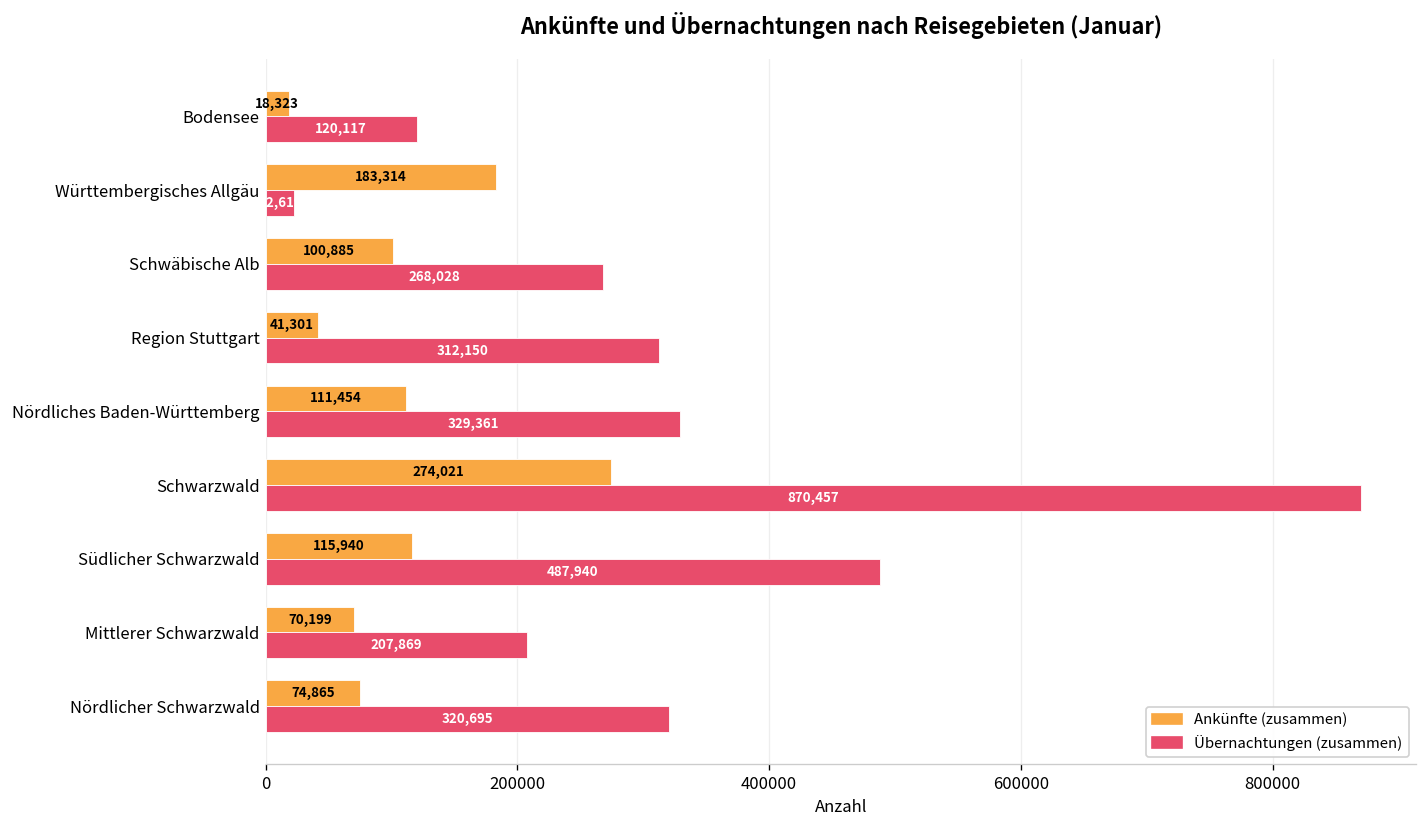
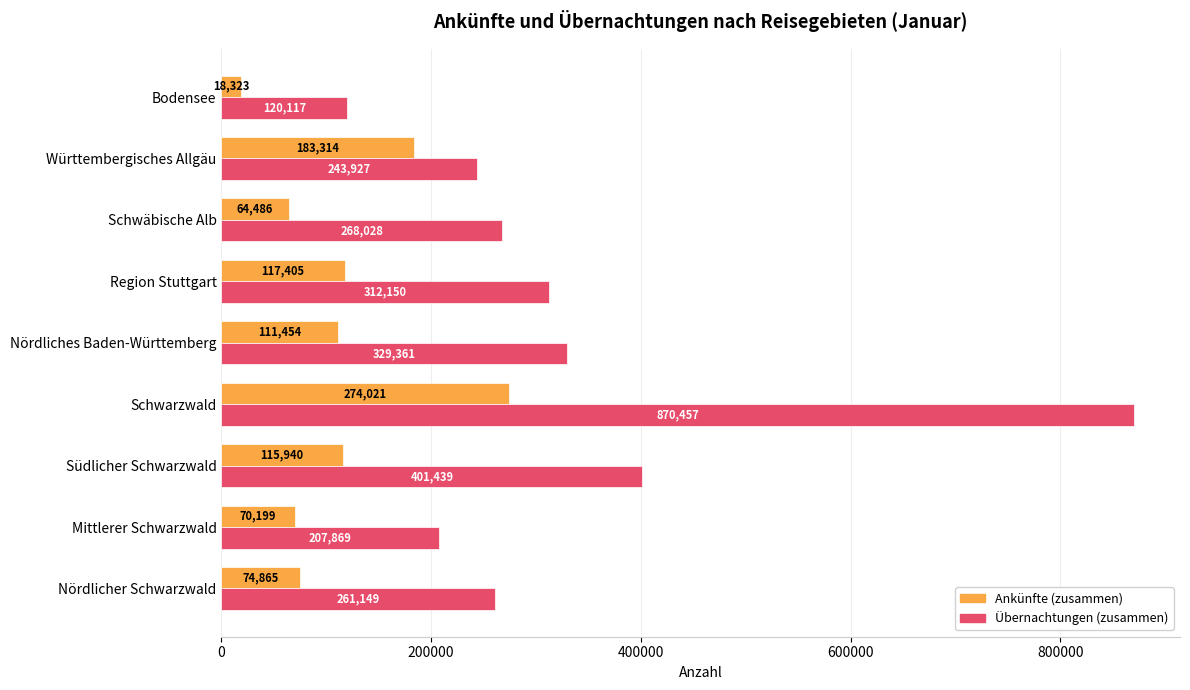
  {
    "Ankünfte (zusammen)": {
      "Bodensee": "18,323",
      "Württembergisches Allgäu": "183,314",
-     "Schwäbische Alb": "100,885",
-     "Region Stuttgart": "41,301",
+     "Schwäbische Alb": "64,486",
+     "Region Stuttgart": "117,405",
      "Nördliches Baden-Württemberg": "111,454",
      "Schwarzwald": "274,021",
      "Südlicher Schwarzwald": "115,940",
      "Mittlerer Schwarzwald": "70,199",
      "Nördlicher Schwarzwald": "74,865"
    },
    "Übernachtungen (zusammen)": {
      "Bodensee": "120,117",
-     "Württembergisches Allgäu": "22,619",
+     "Württembergisches Allgäu": "243,927",
      "Schwäbische Alb": "268,028",
      "Region Stuttgart": "312,150",
      "Nördliches Baden-Württemberg": "329,361",
      "Schwarzwald": "870,457",
-     "Südlicher Schwarzwald": "487,940",
+     "Südlicher Schwarzwald": "401,439",
      "Mittlerer Schwarzwald": "207,869",
-     "Nördlicher Schwarzwald": "320,695"
+     "Nördlicher Schwarzwald": "261,149"
    }
  }
